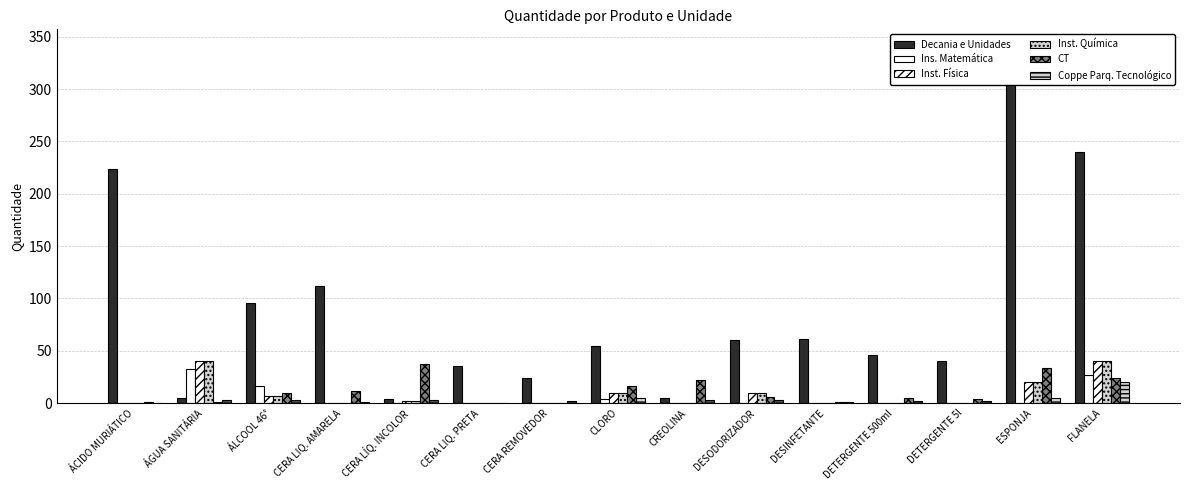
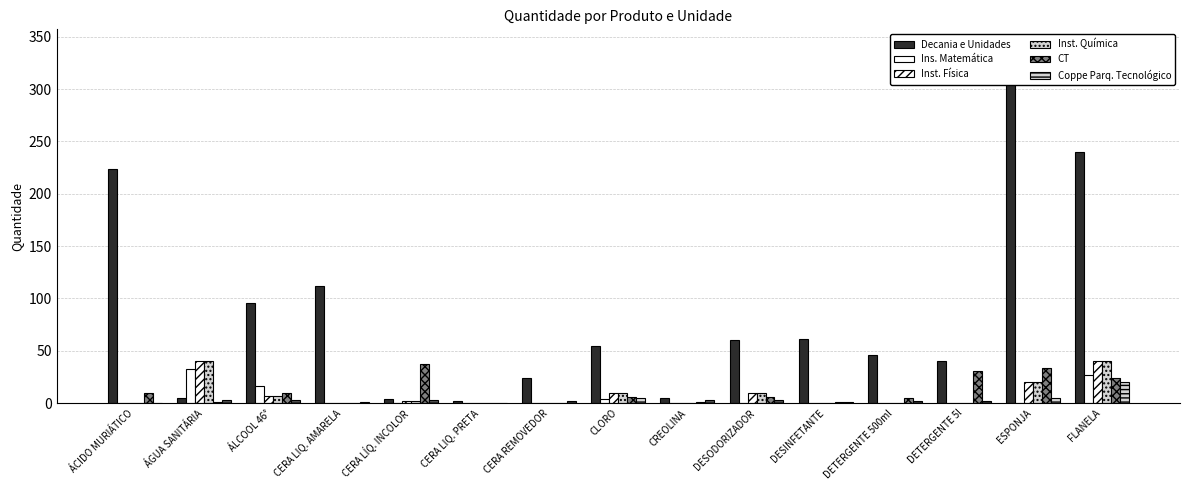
  {
    "Decania e Unidades": {
      "ÁCIDO MURIÁTICO": 224,
      "ÁGUA SANITÁRIA": 5,
      "ÁLCOOL 46°": 96,
      "CERA LIQ. AMARELA": 112,
      "CERA LÍQ. INCOLOR": 4,
-     "CERA LIQ. PRETA": 35,
+     "CERA LIQ. PRETA": 2,
      "CERA REMOVEDOR": 24,
      "CLORO": 55,
      "CREOLINA": 5,
      "DESODORIZADOR": 60,
      "DESINFETANTE": 61,
      "DETERGENTE 500ml": 46,
      "DETERGENTE 5l": 40,
      "FLANELA": 240
    },
    "CT": {
-     "ÁCIDO MURIÁTICO": 1,
+     "ÁCIDO MURIÁTICO": 10,
      "ÁLCOOL 46°": 10,
-     "CERA LIQ. AMARELA": 12,
+     "CERA LIQ. AMARELA": 0,
      "CERA LÍQ. INCOLOR": 37,
      "CERA LIQ. PRETA": 0,
      "CERA REMOVEDOR": 0,
-     "CLORO": 16,
-     "CREOLINA": 22,
+     "CLORO": 6,
+     "CREOLINA": 1,
      "DESODORIZADOR": 6,
      "DETERGENTE 500ml": 5,
-     "DETERGENTE 5l": 4,
+     "DETERGENTE 5l": 31,
      "ESPONJA": 34,
      "FLANELA": 24
    }
  }
